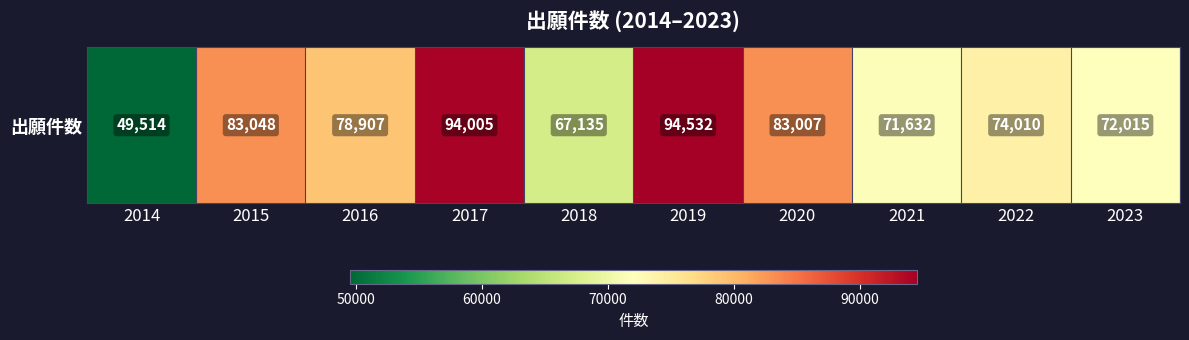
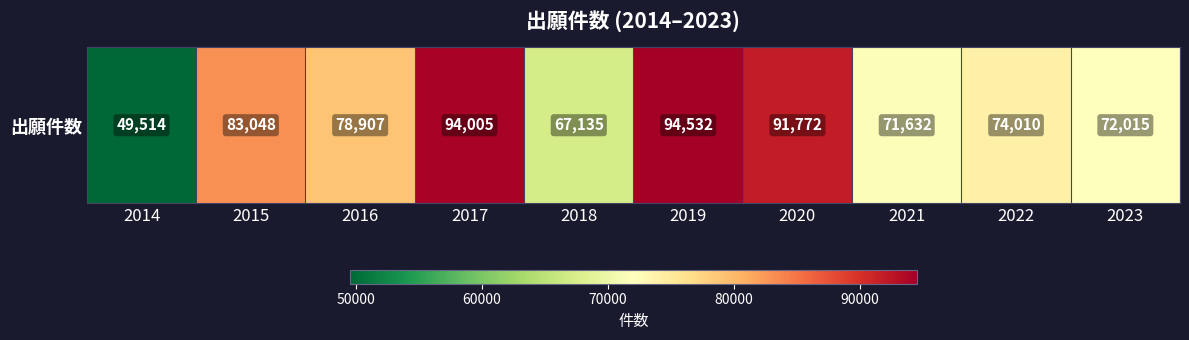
  {
    "出願件数": {
-     "2020": "83,007"
+     "2020": "91,772"
    }
  }
